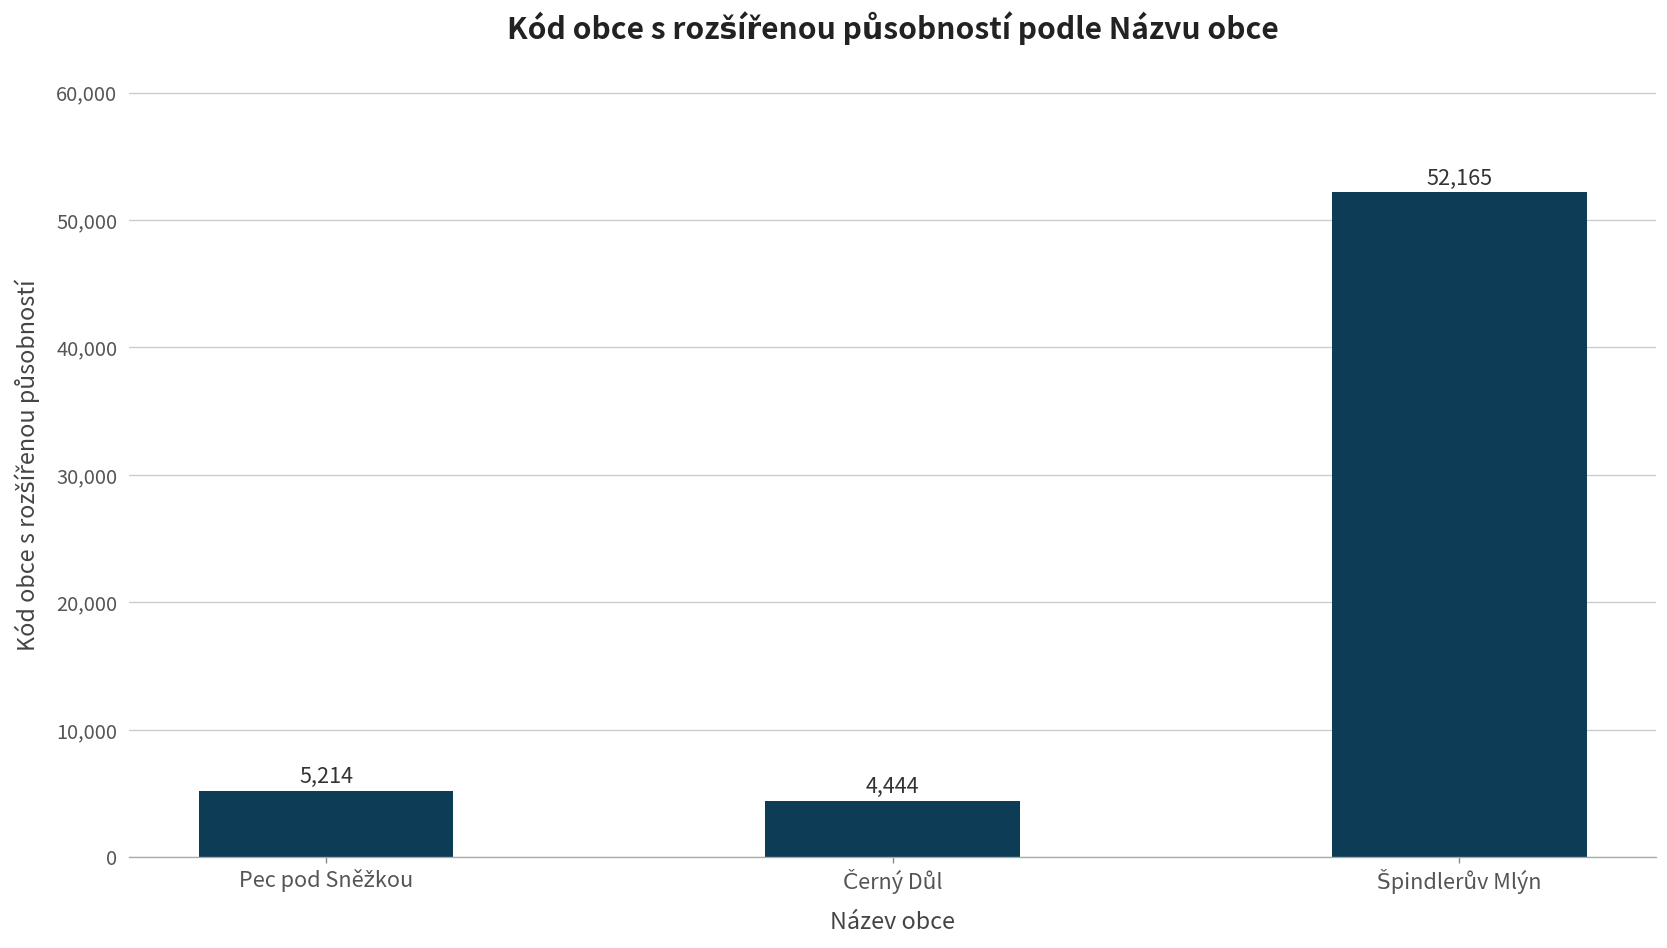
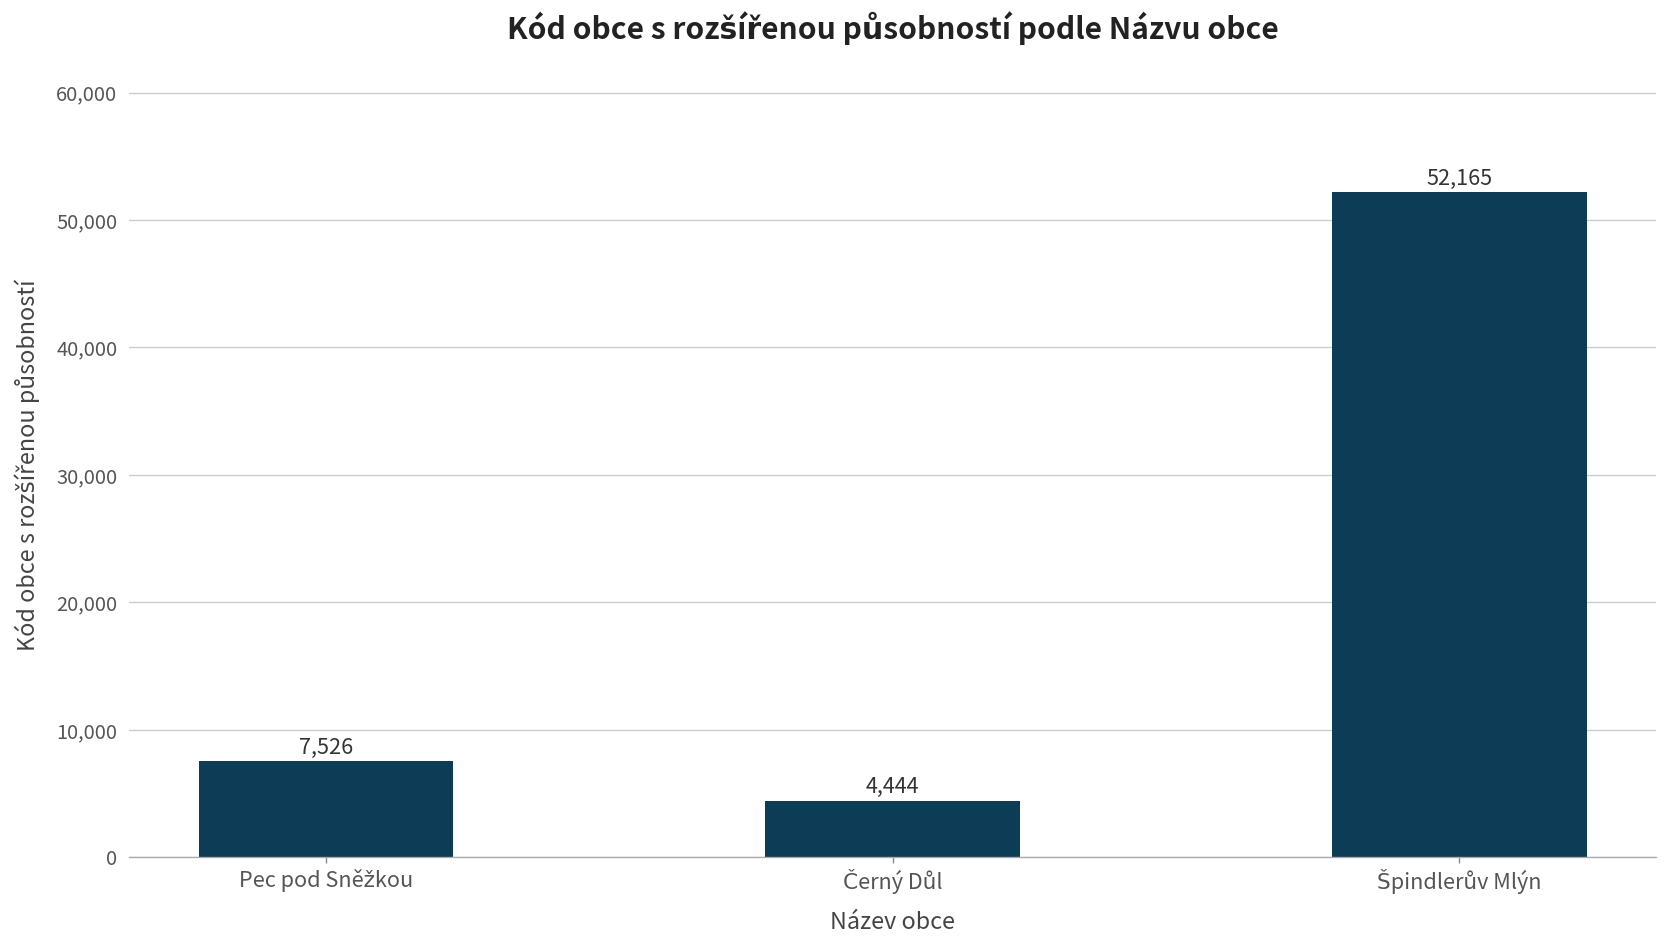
  {
-   "Pec pod Sněžkou": "5,214",
+   "Pec pod Sněžkou": "7,526",
    "Černý Důl": "4,444",
    "Špindlerův Mlýn": "52,165"
  }
